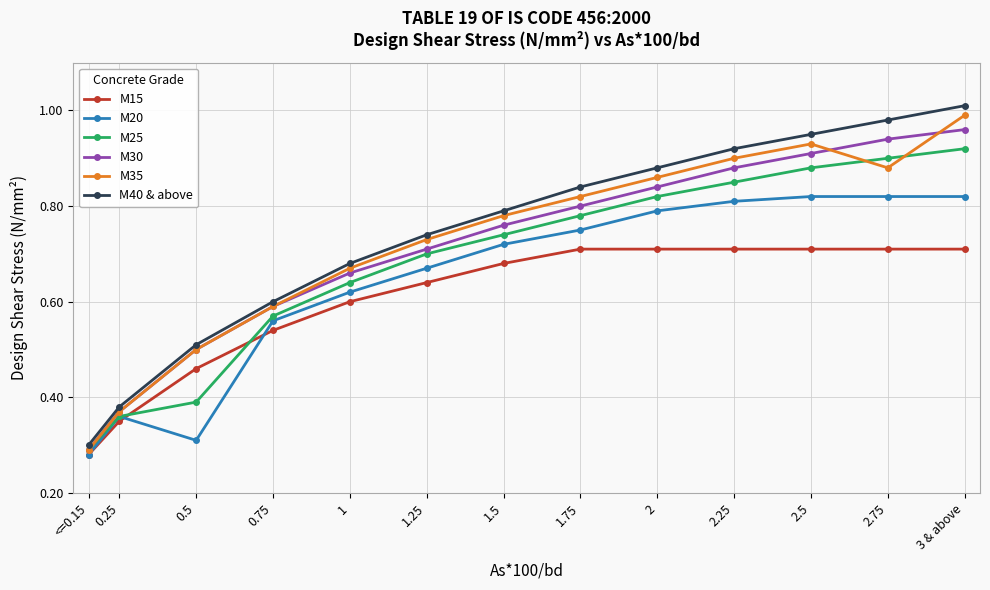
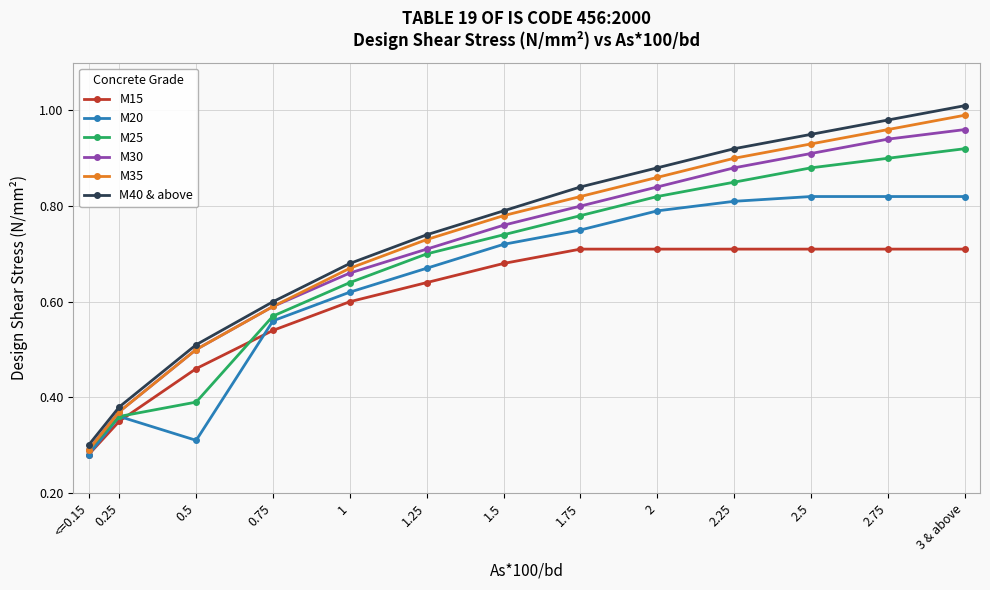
  {
    "M15": {
      "0.25": 0.35,
      "0.5": 0.46,
      "0.75": 0.54,
      "1": 0.60,
      "1.25": 0.64,
      "1.5": 0.68,
      "1.75": 0.71,
      "2": 0.71,
      "2.25": 0.71,
      "2.5": 0.71,
      "2.75": 0.71,
      "3 & above": 0.71
    },
    "M20": {
      "0.5": 0.31,
      "0.75": 0.56,
      "1": 0.62,
      "1.25": 0.67,
      "1.5": 0.72,
      "1.75": 0.75,
      "2": 0.79,
      "2.25": 0.81,
      "2.5": 0.82,
      "2.75": 0.82,
      "3 & above": 0.82
    },
    "M25": {
      "0.5": 0.39,
      "0.75": 0.57,
      "1": 0.64,
      "1.25": 0.70,
      "1.5": 0.74,
      "1.75": 0.78,
      "2": 0.82,
      "2.25": 0.85,
      "2.5": 0.88,
      "2.75": 0.90,
      "3 & above": 0.92
    },
    "M30": {
      "1": 0.66,
      "1.25": 0.71,
      "1.5": 0.76,
      "1.75": 0.80,
      "2": 0.84,
      "2.25": 0.88,
      "2.5": 0.91,
      "2.75": 0.94,
      "3 & above": 0.96
    },
    "M35": {
      "1": 0.67,
      "1.25": 0.73,
      "1.5": 0.78,
      "1.75": 0.82,
      "2": 0.86,
      "2.25": 0.90,
      "2.5": 0.93,
-     "2.75": 0.88,
+     "2.75": 0.96,
      "3 & above": 0.99
    },
    "M40 & above": {
      "<=0.15": 0.30,
      "0.25": 0.38,
      "0.5": 0.51,
      "0.75": 0.60,
      "1": 0.68,
      "1.25": 0.74,
      "1.5": 0.79,
      "1.75": 0.84,
      "2": 0.88,
      "2.25": 0.92,
      "2.5": 0.95,
      "2.75": 0.98,
      "3 & above": 1.01
    }
  }
